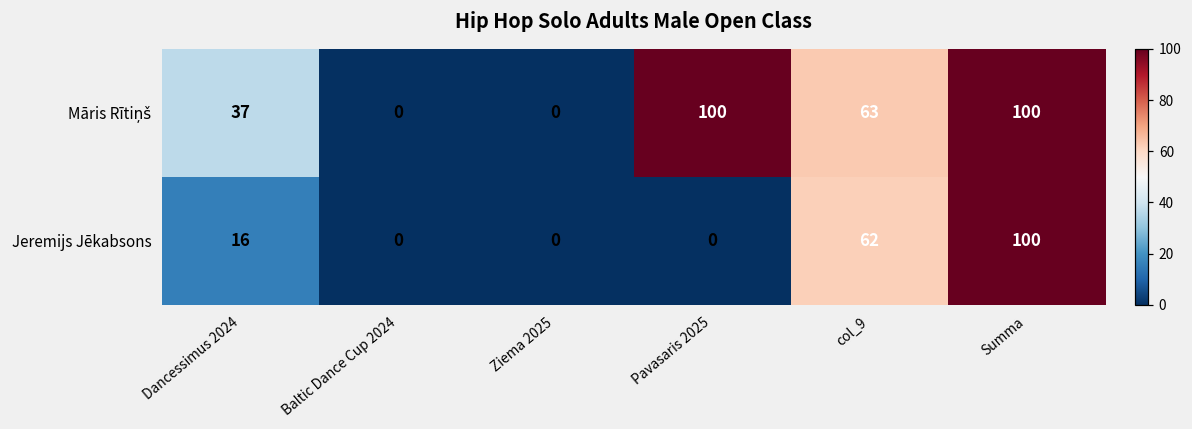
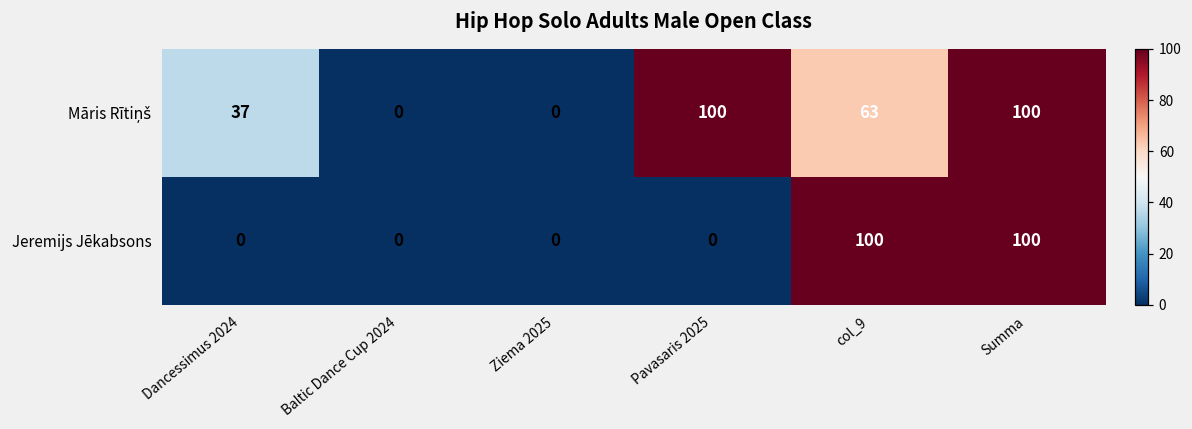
  {
    "Māris Rītiņš": {
      "Dancessimus 2024": 37,
      "Baltic Dance Cup 2024": 0,
      "Ziema 2025": 0,
      "Pavasaris 2025": 100,
      "col_9": 63,
      "Summa": 100
    },
    "Jeremijs Jēkabsons": {
-     "Dancessimus 2024": 16,
+     "Dancessimus 2024": 0,
      "Baltic Dance Cup 2024": 0,
      "Ziema 2025": 0,
      "Pavasaris 2025": 0,
-     "col_9": 62,
+     "col_9": 100,
      "Summa": 100
    }
  }
